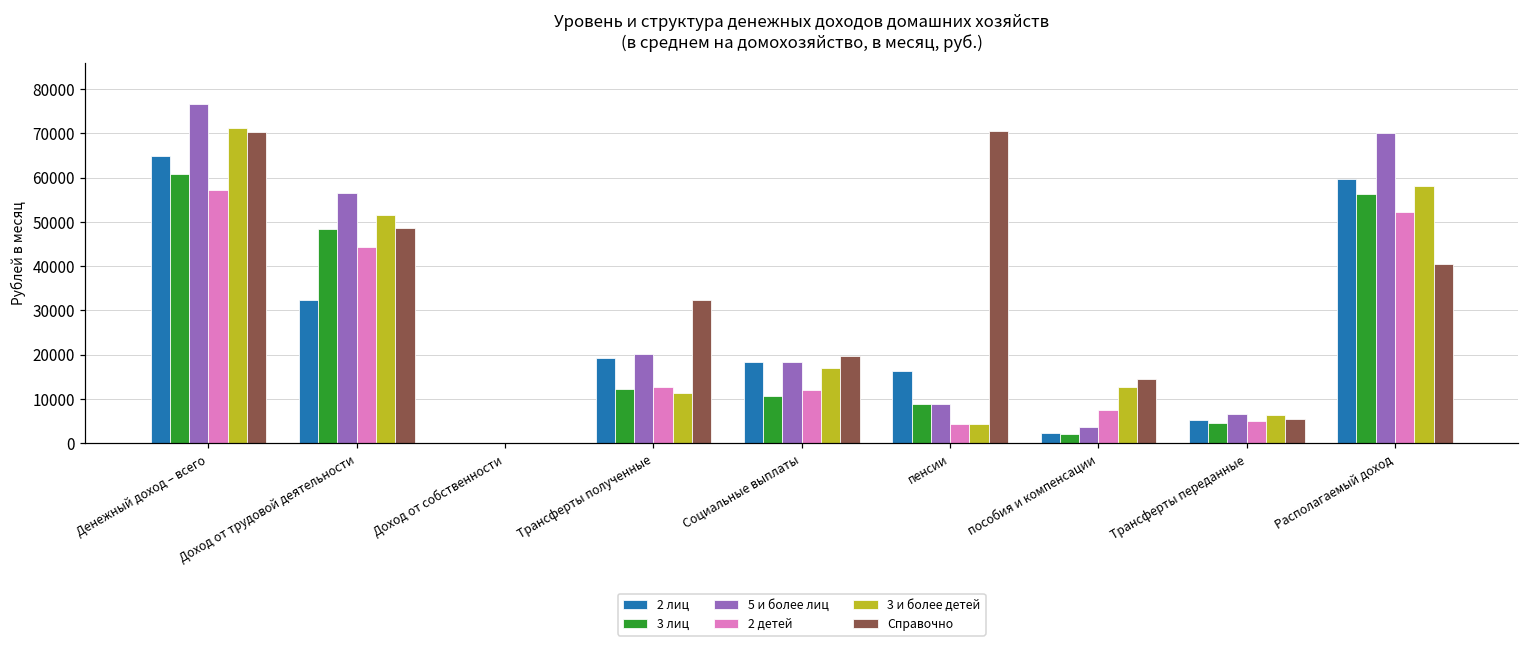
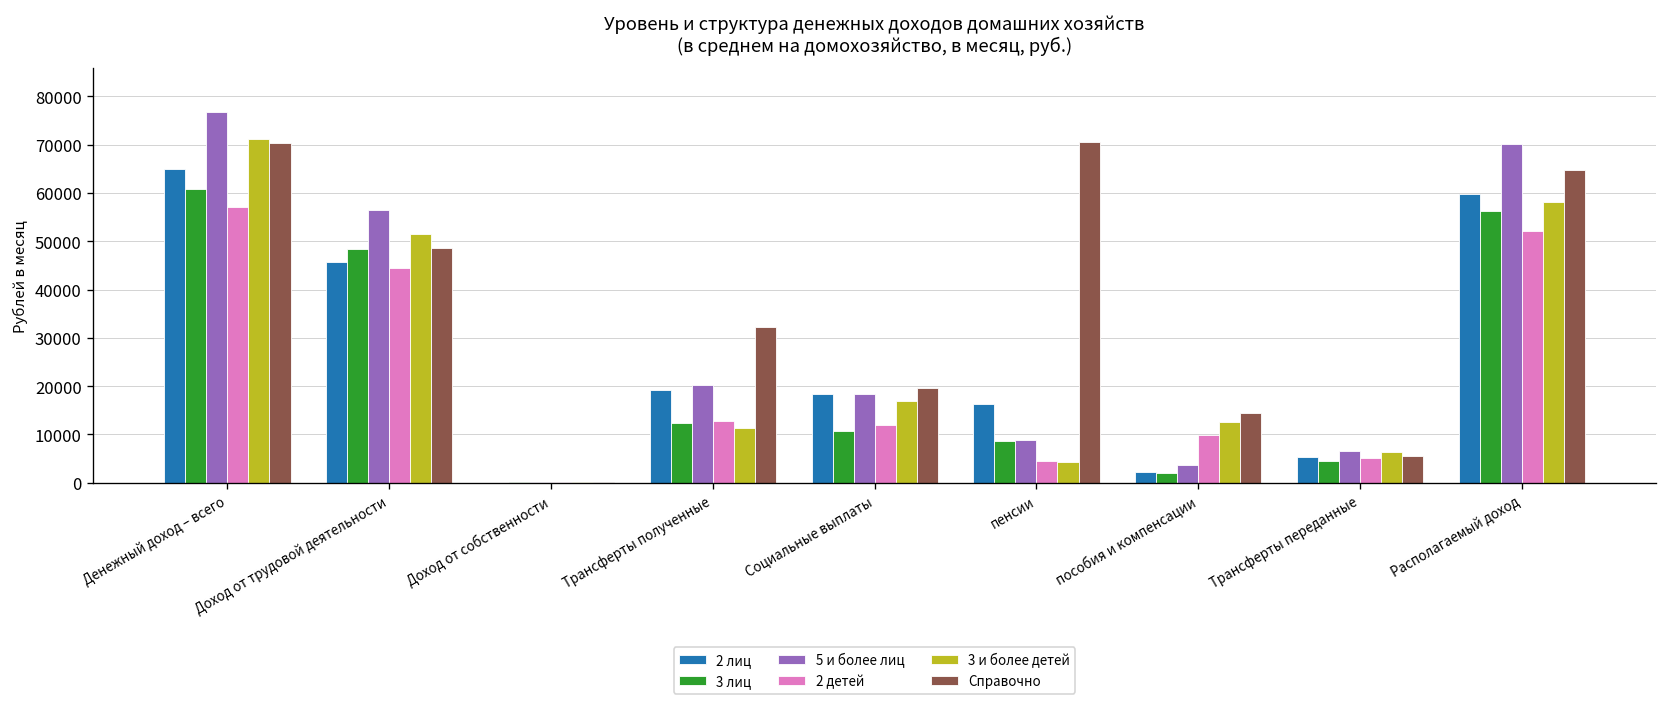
  {
    "2 лиц": {
      "Денежный доход – всего": 65000,
-     "Доход от трудовой деятельности": 32000,
+     "Доход от трудовой деятельности": 46000,
      "Трансферты полученные": 19000,
      "Социальные выплаты": 18000,
      "пенсии": 16000,
      "пособия и компенсации": 2000,
      "Трансферты переданные": 5000,
      "Располагаемый доход": 60000
    },
    "3 лиц": {
      "Денежный доход – всего": 61000,
      "Доход от трудовой деятельности": 48000,
      "Трансферты полученные": 12000,
      "Социальные выплаты": 11000,
      "пенсии": 9000,
      "пособия и компенсации": 2000,
      "Трансферты переданные": 4000,
      "Располагаемый доход": 56000
    },
    "5 и более лиц": {
      "Денежный доход – всего": 77000,
      "Доход от трудовой деятельности": 56000,
      "Трансферты полученные": 20000,
      "Социальные выплаты": 18000,
      "пенсии": 9000,
      "пособия и компенсации": 4000,
      "Трансферты переданные": 7000,
      "Располагаемый доход": 70000
    },
    "2 детей": {
      "Денежный доход – всего": 57000,
      "Доход от трудовой деятельности": 44000,
      "Трансферты полученные": 13000,
      "Социальные выплаты": 12000,
      "пенсии": 4000,
-     "пособия и компенсации": 8000,
+     "пособия и компенсации": 10000,
      "Трансферты переданные": 5000,
      "Располагаемый доход": 52000
    },
    "3 и более детей": {
      "Денежный доход – всего": 71000,
      "Доход от трудовой деятельности": 51000,
      "Трансферты полученные": 11000,
      "Социальные выплаты": 17000,
      "пенсии": 4000,
      "пособия и компенсации": 13000,
      "Трансферты переданные": 6000,
      "Располагаемый доход": 58000
    },
    "Справочно": {
      "Денежный доход – всего": 70000,
      "Доход от трудовой деятельности": 49000,
      "Трансферты полученные": 32000,
      "Социальные выплаты": 20000,
      "пенсии": 71000,
      "пособия и компенсации": 14000,
      "Трансферты переданные": 5000,
-     "Располагаемый доход": 40000
+     "Располагаемый доход": 65000
    }
  }
